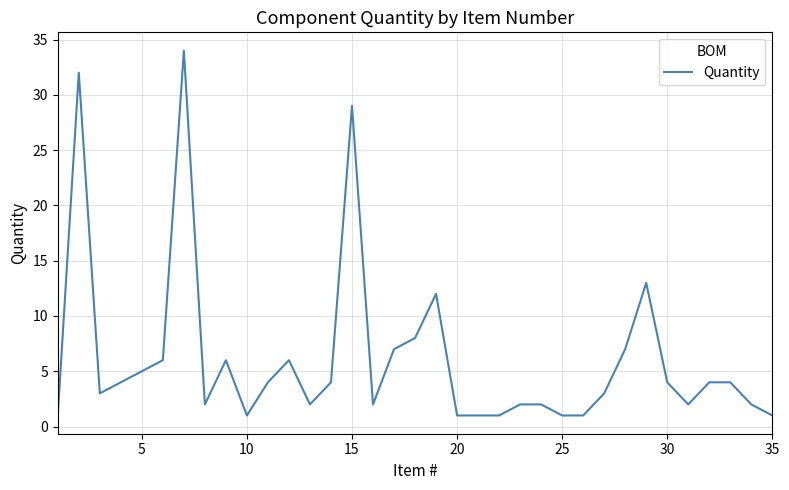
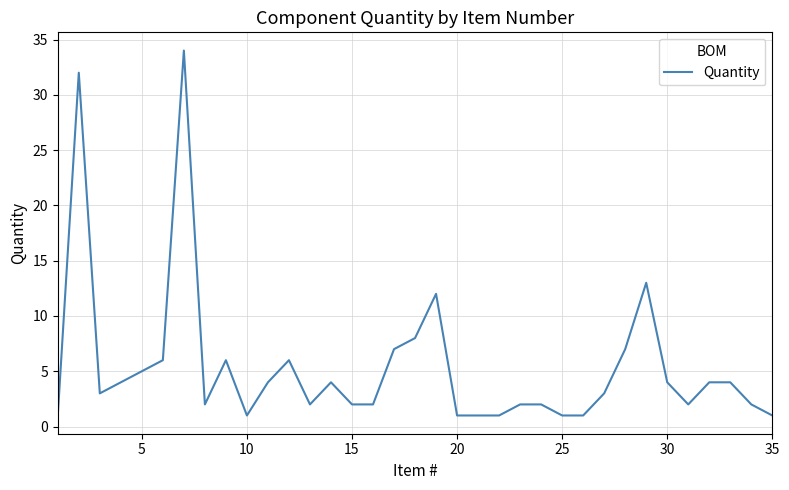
  {
    "5": 5,
    "10": 1,
-   "15": 29,
+   "15": 2,
    "20": 1,
    "25": 1,
    "30": 4,
    "35": 1
  }
